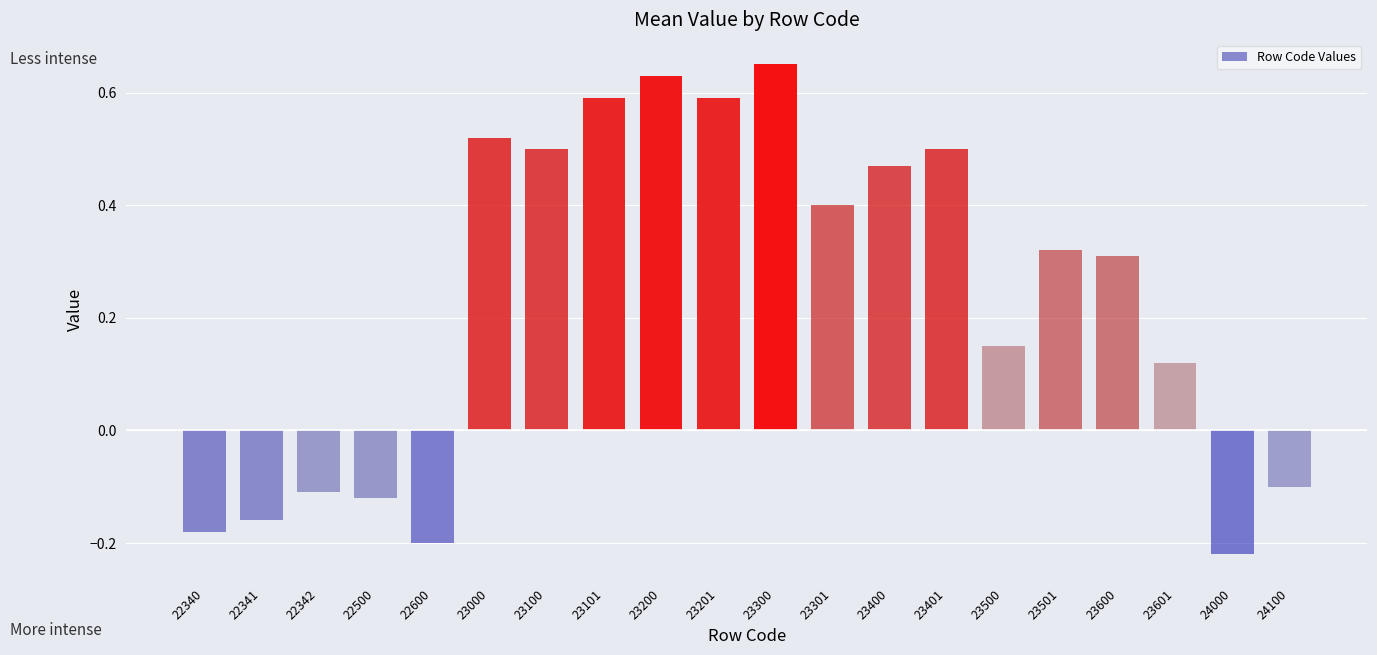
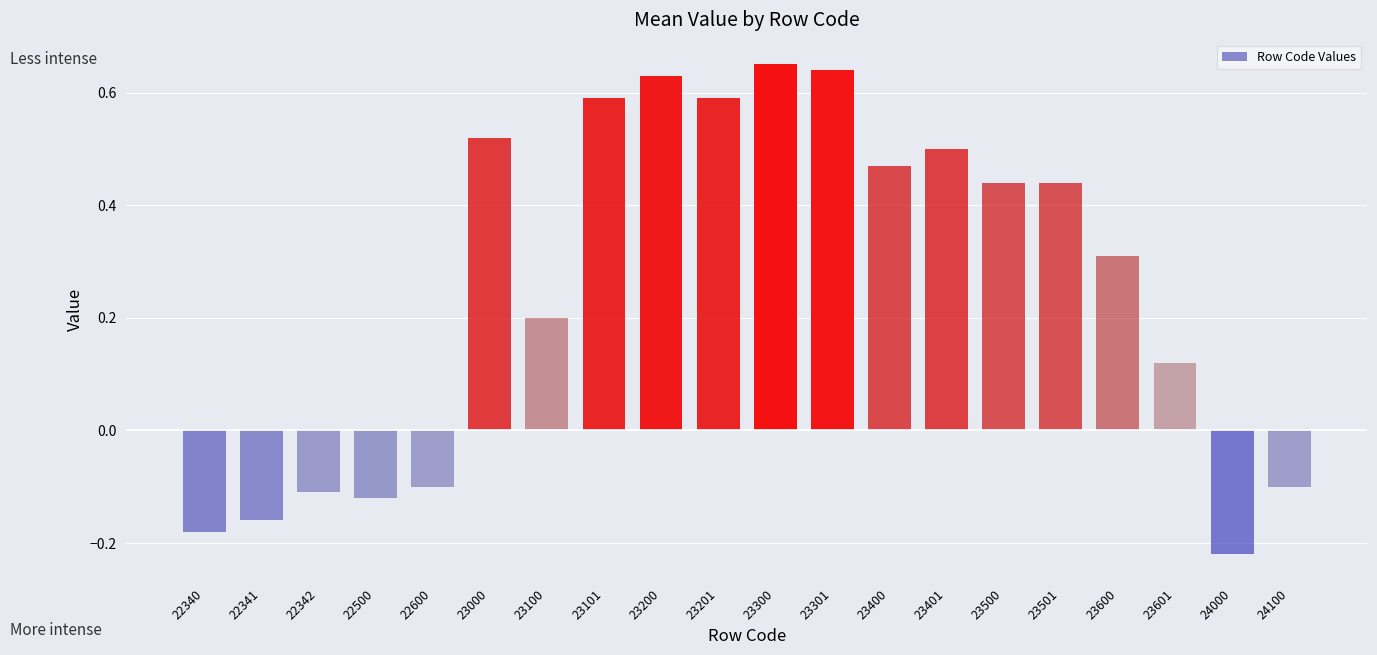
  {
    "22340": -0.18,
    "22341": -0.16,
    "22342": -0.11,
    "22500": -0.12,
-   "22600": -0.2,
+   "22600": -0.1,
    "23000": 0.52,
-   "23100": 0.5,
+   "23100": 0.2,
    "23101": 0.59,
    "23200": 0.63,
    "23201": 0.59,
    "23300": 0.65,
-   "23301": 0.40,
+   "23301": 0.64,
    "23400": 0.47,
    "23401": 0.50,
-   "23500": 0.15,
-   "23501": 0.32,
+   "23500": 0.44,
+   "23501": 0.44,
    "23600": 0.31,
    "23601": 0.12,
    "24000": -0.22,
    "24100": -0.10
  }
